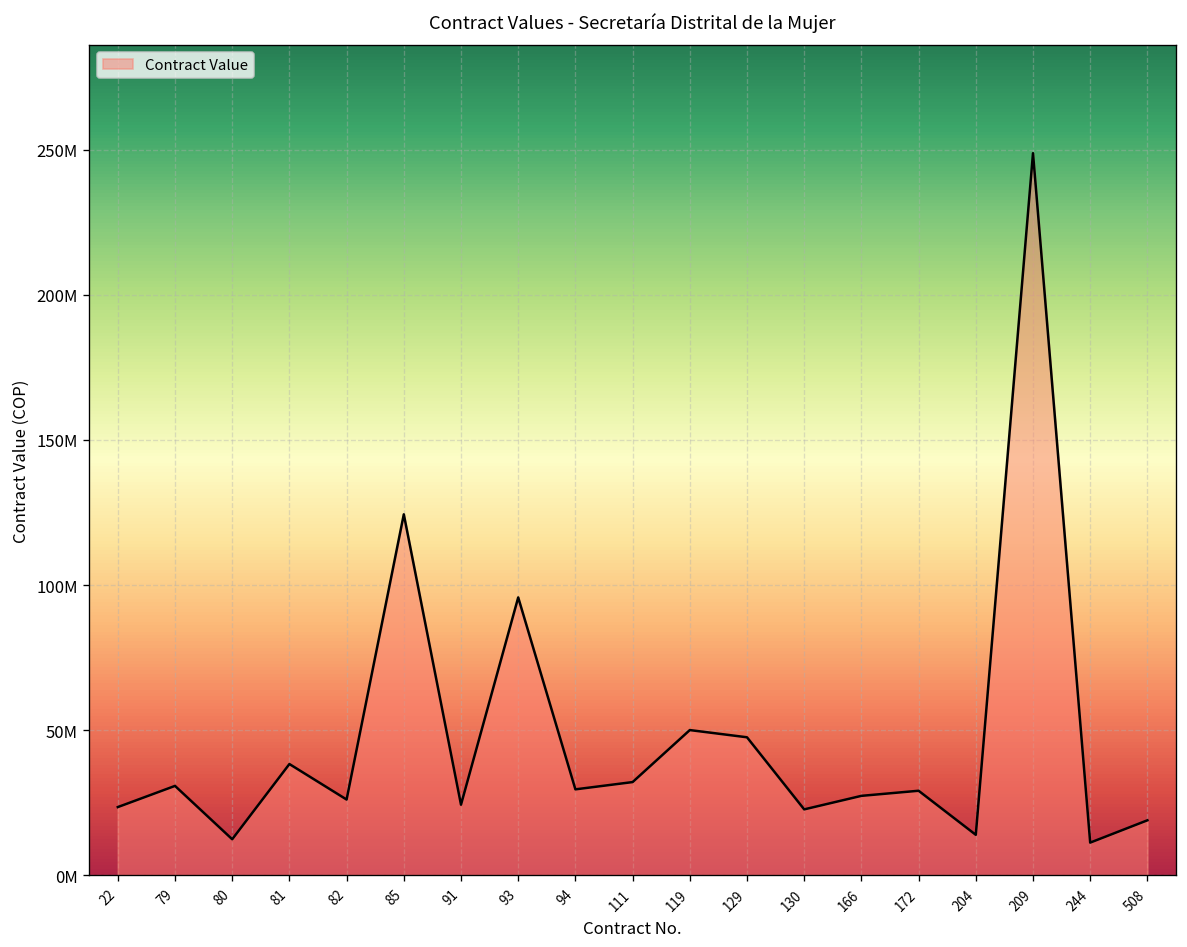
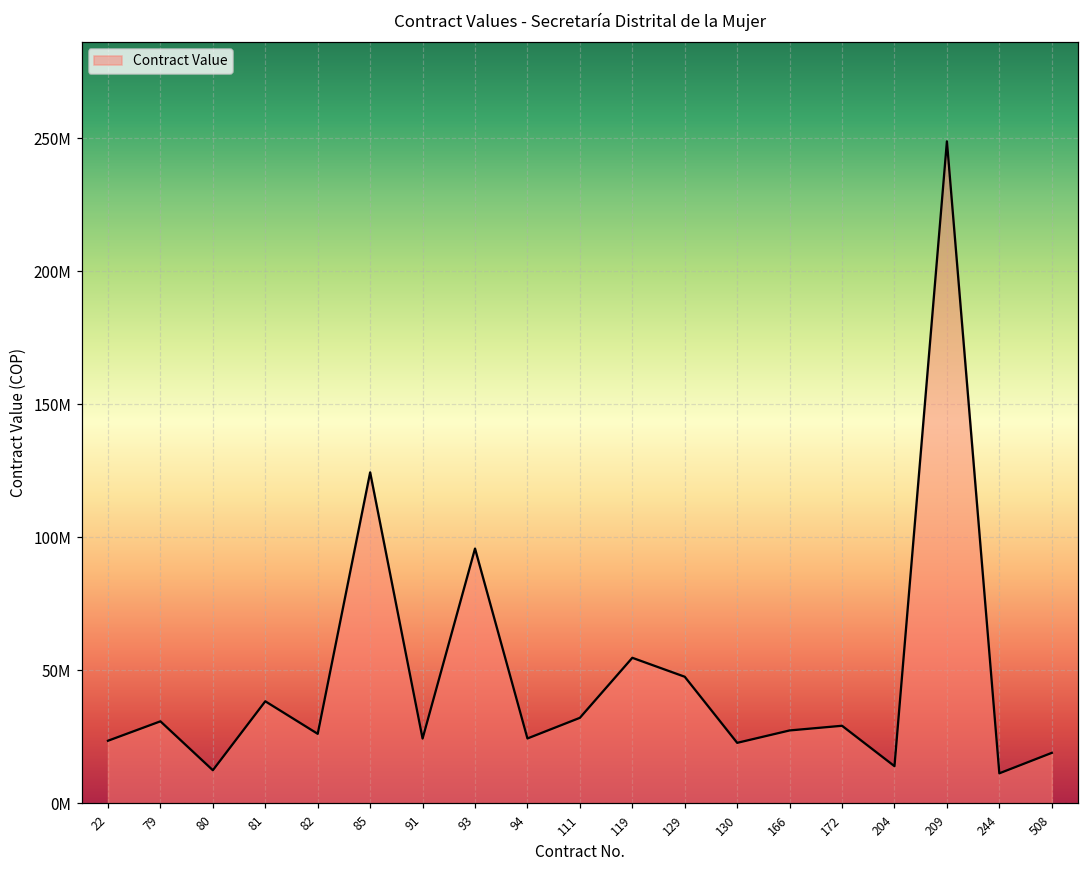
  {
    "22": 24000000,
    "79": 31000000,
    "80": 12000000,
    "81": 38000000,
    "82": 26000000,
    "85": 124000000,
    "91": 24000000,
    "93": 96000000,
-   "94": 30000000,
+   "94": 24000000,
    "111": 32000000,
-   "119": 50000000,
+   "119": 55000000,
    "129": 48000000,
    "130": 23000000,
    "166": 27000000,
    "172": 29000000,
    "204": 14000000,
    "209": 249000000,
    "244": 11000000,
    "508": 19000000
  }
